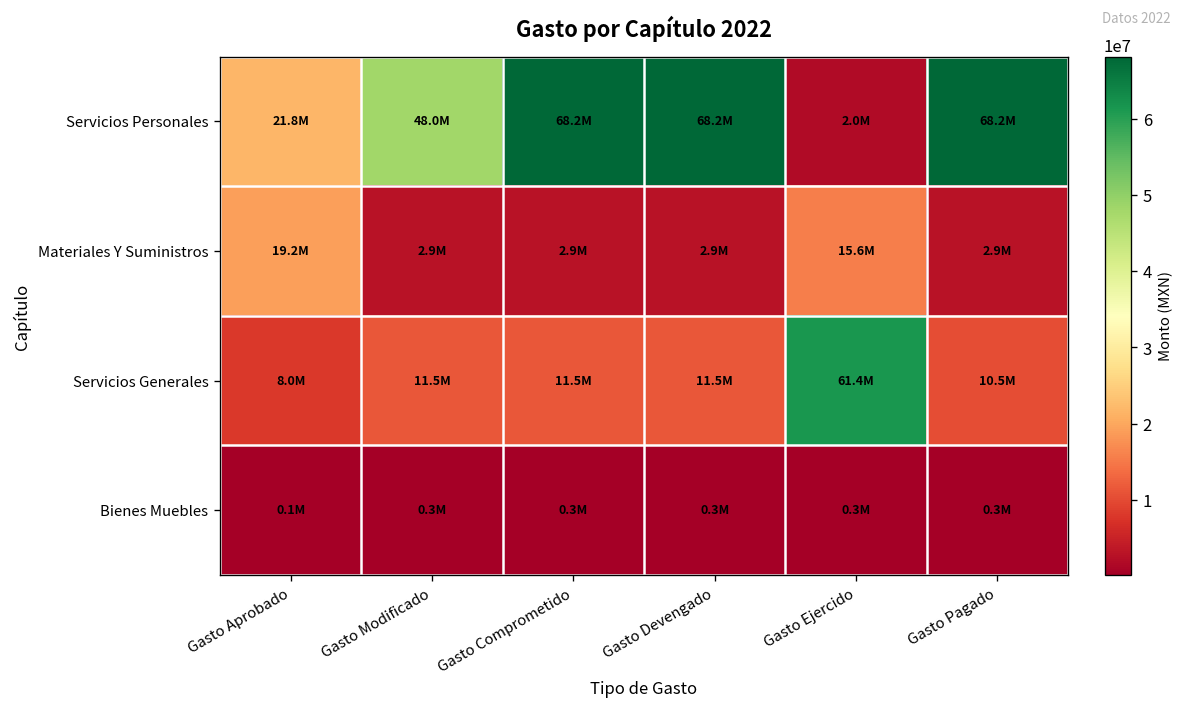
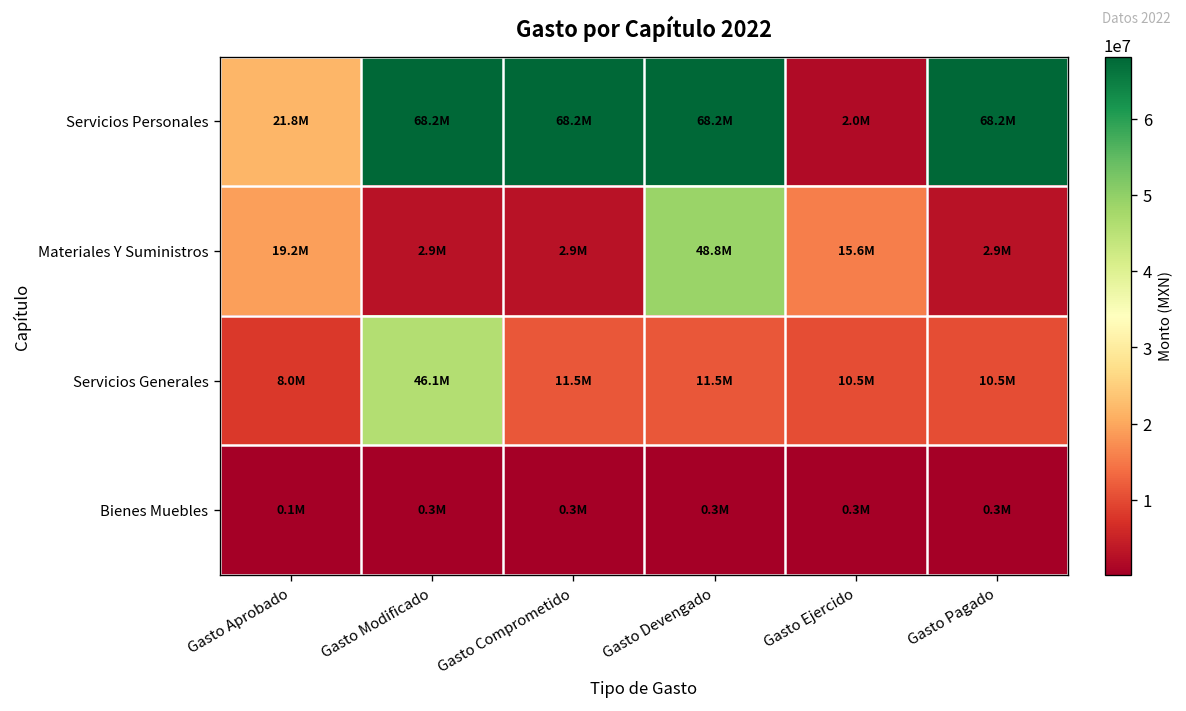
  {
    "Servicios Personales": {
      "Gasto Aprobado": "21.8M",
-     "Gasto Modificado": "48.0M",
+     "Gasto Modificado": "68.2M",
      "Gasto Comprometido": "68.2M",
      "Gasto Devengado": "68.2M",
      "Gasto Ejercido": "2.0M",
      "Gasto Pagado": "68.2M"
    },
    "Materiales Y Suministros": {
      "Gasto Aprobado": "19.2M",
      "Gasto Modificado": "2.9M",
      "Gasto Comprometido": "2.9M",
-     "Gasto Devengado": "2.9M",
+     "Gasto Devengado": "48.8M",
      "Gasto Ejercido": "15.6M",
      "Gasto Pagado": "2.9M"
    },
    "Servicios Generales": {
      "Gasto Aprobado": "8.0M",
-     "Gasto Modificado": "11.5M",
+     "Gasto Modificado": "46.1M",
      "Gasto Comprometido": "11.5M",
      "Gasto Devengado": "11.5M",
-     "Gasto Ejercido": "61.4M",
+     "Gasto Ejercido": "10.5M",
      "Gasto Pagado": "10.5M"
    },
    "Bienes Muebles": {
      "Gasto Aprobado": "0.1M",
      "Gasto Modificado": "0.3M",
      "Gasto Comprometido": "0.3M",
      "Gasto Devengado": "0.3M",
      "Gasto Ejercido": "0.3M",
      "Gasto Pagado": "0.3M"
    }
  }
